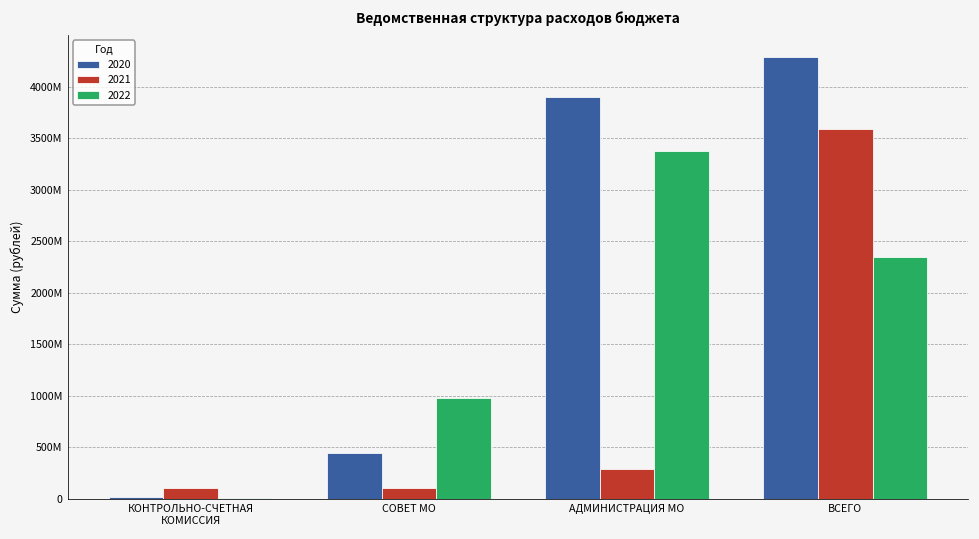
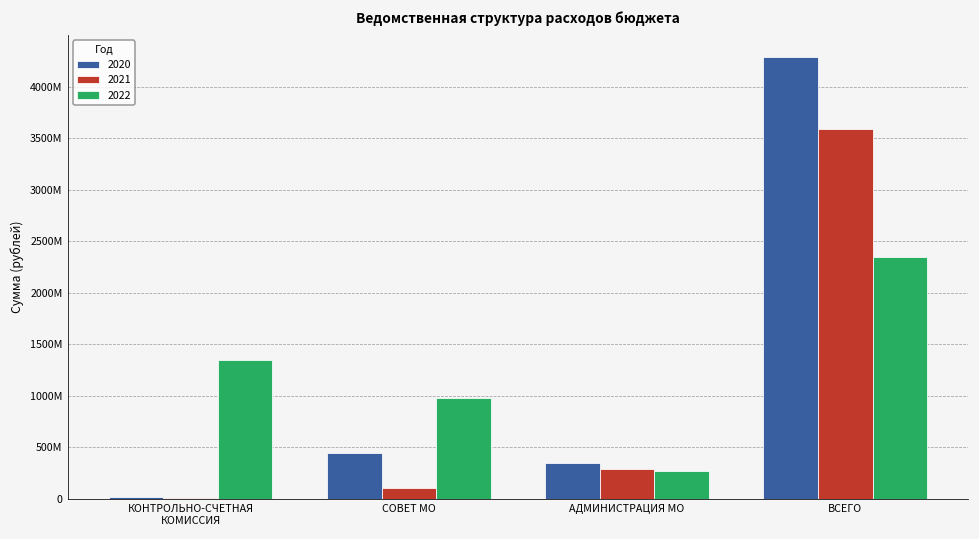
  {
    "2020": {
      "СОВЕТ МО": 400000000,
-     "АДМИНИСТРАЦИЯ МО": 3900000000,
+     "АДМИНИСТРАЦИЯ МО": 400000000,
      "ВСЕГО": 4300000000
    },
    "2021": {
-     "КОНТРОЛЬНО-СЧЕТНАЯ КОМИССИЯ": 100000000,
+     "КОНТРОЛЬНО-СЧЕТНАЯ КОМИССИЯ": 0,
      "СОВЕТ МО": 100000000,
      "АДМИНИСТРАЦИЯ МО": 300000000,
      "ВСЕГО": 3600000000
    },
    "2022": {
-     "КОНТРОЛЬНО-СЧЕТНАЯ КОМИССИЯ": 0,
+     "КОНТРОЛЬНО-СЧЕТНАЯ КОМИССИЯ": 1300000000,
      "СОВЕТ МО": 1000000000,
-     "АДМИНИСТРАЦИЯ МО": 3400000000,
+     "АДМИНИСТРАЦИЯ МО": 300000000,
      "ВСЕГО": 2300000000
    }
  }
